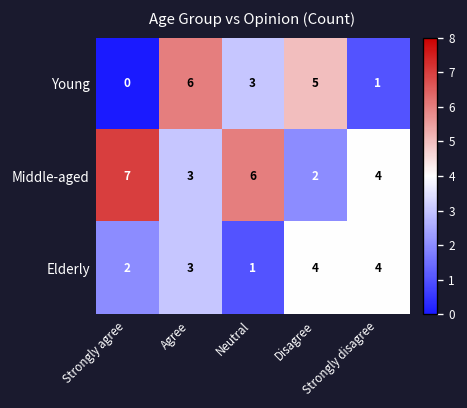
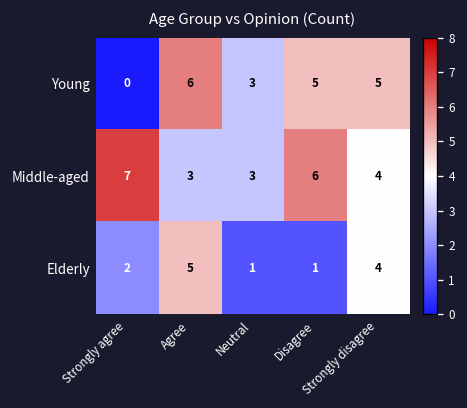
  {
    "Young": {
      "Strongly agree": 0,
      "Agree": 6,
      "Neutral": 3,
      "Disagree": 5,
-     "Strongly disagree": 1
+     "Strongly disagree": 5
    },
    "Middle-aged": {
      "Strongly agree": 7,
      "Agree": 3,
-     "Neutral": 6,
-     "Disagree": 2,
+     "Neutral": 3,
+     "Disagree": 6,
      "Strongly disagree": 4
    },
    "Elderly": {
      "Strongly agree": 2,
-     "Agree": 3,
+     "Agree": 5,
      "Neutral": 1,
-     "Disagree": 4,
+     "Disagree": 1,
      "Strongly disagree": 4
    }
  }
